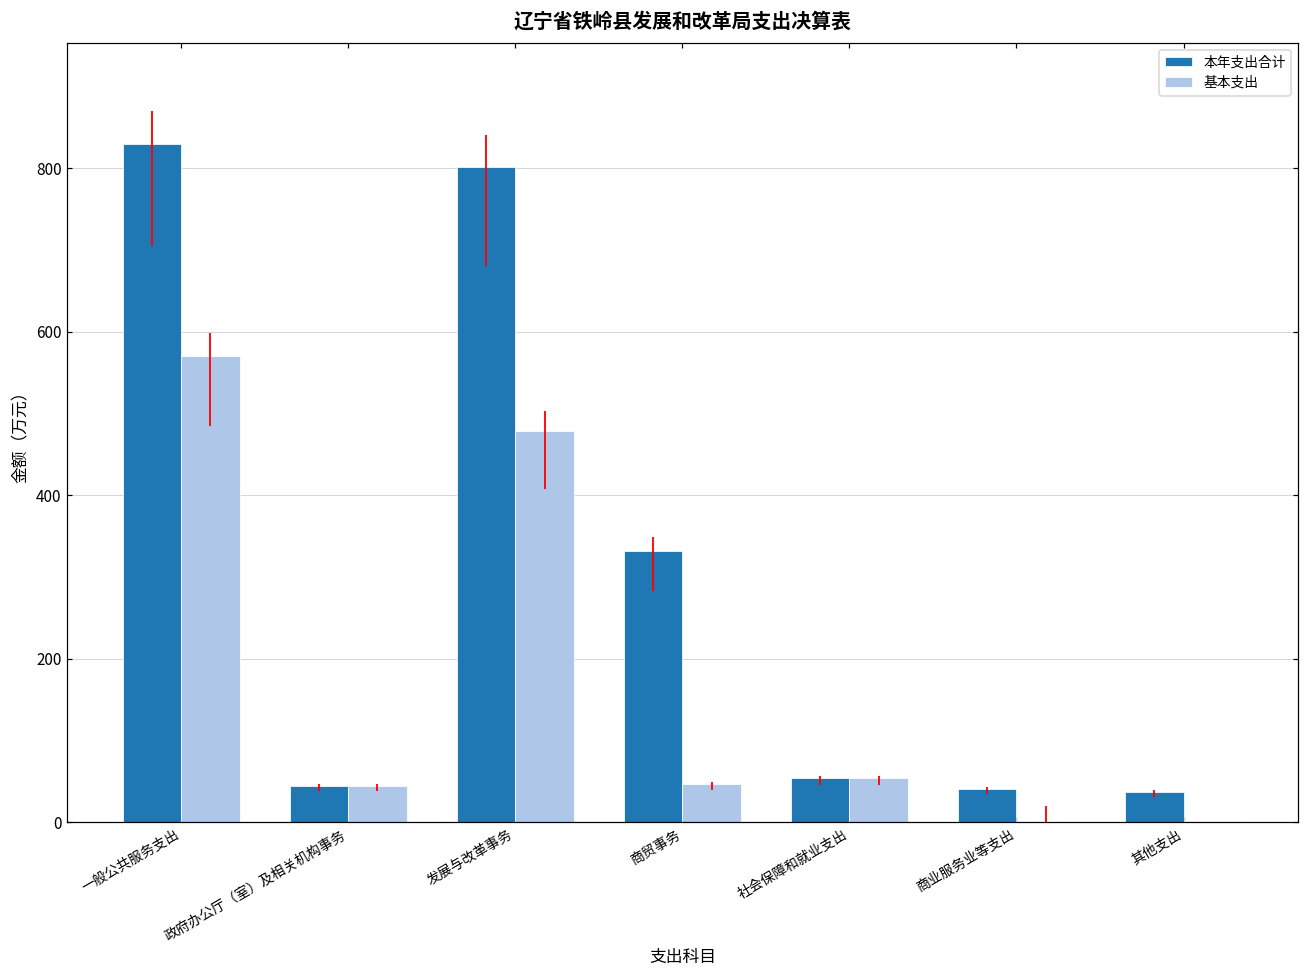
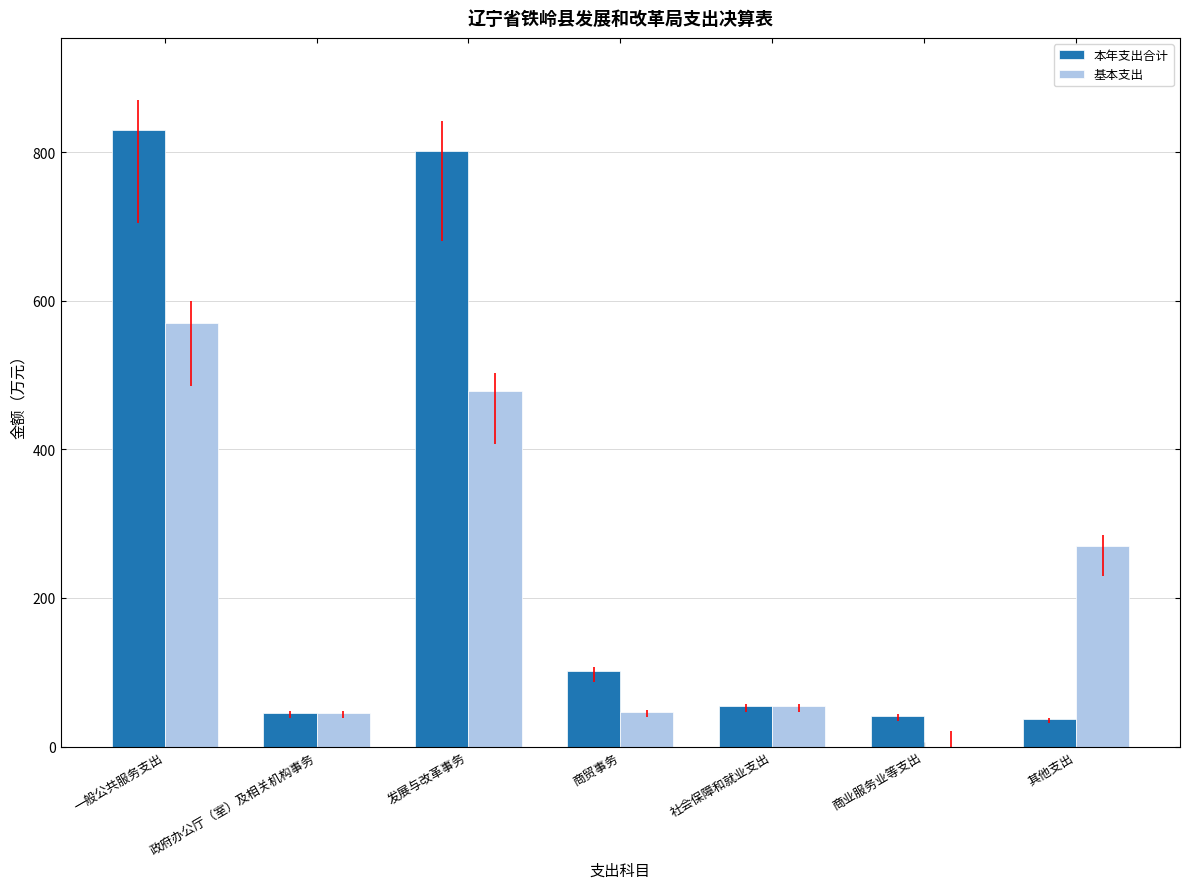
  {
    "本年支出合计": {
      "一般公共服务支出": 830,
      "政府办公厅（室）及相关机构事务": 40,
      "发展与改革事务": 800,
-     "商贸事务": 330,
+     "商贸事务": 100,
      "社会保障和就业支出": 50,
      "商业服务业等支出": 40,
      "其他支出": 40
    },
    "基本支出": {
      "一般公共服务支出": 570,
      "政府办公厅（室）及相关机构事务": 40,
      "发展与改革事务": 480,
      "商贸事务": 50,
      "社会保障和就业支出": 50,
      "商业服务业等支出": 0,
-     "其他支出": 0
+     "其他支出": 270
    }
  }
